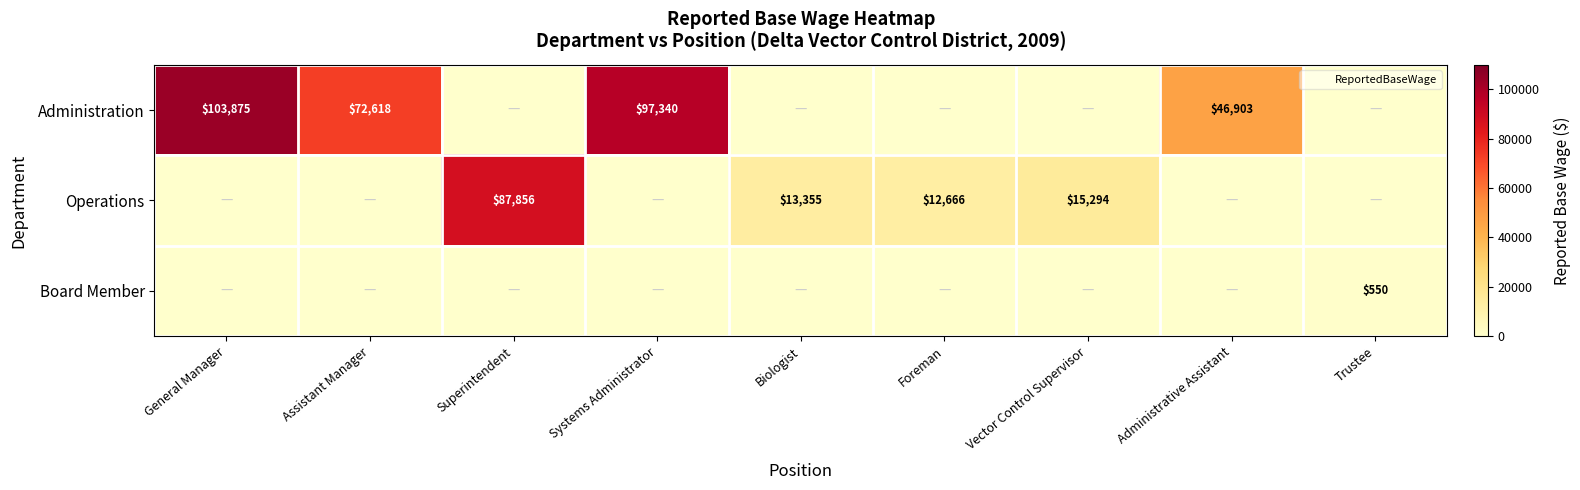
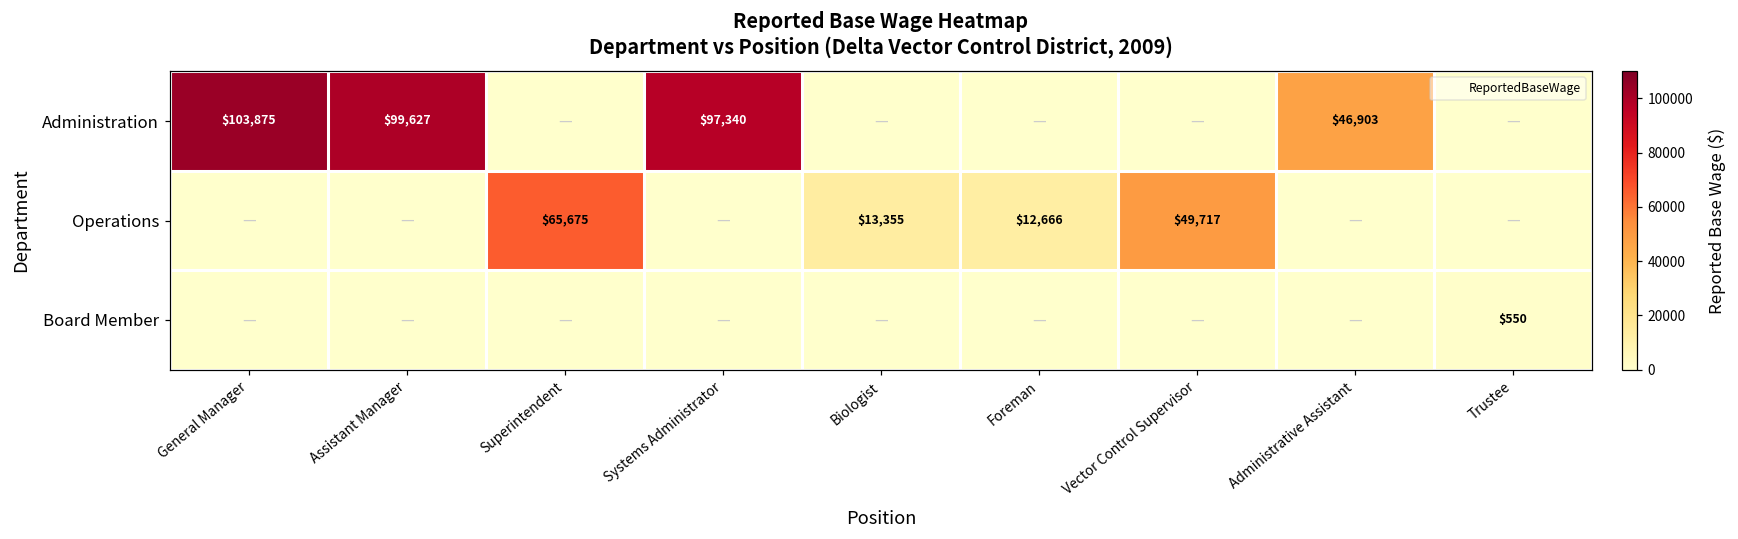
  {
    "Administration": {
      "General Manager": "$103,875",
-     "Assistant Manager": "$72,618",
+     "Assistant Manager": "$99,627",
      "Systems Administrator": "$97,340",
      "Administrative Assistant": "$46,903"
    },
    "Operations": {
-     "Superintendent": "$87,856",
+     "Superintendent": "$65,675",
      "Biologist": "$13,355",
      "Foreman": "$12,666",
-     "Vector Control Supervisor": "$15,294"
+     "Vector Control Supervisor": "$49,717"
    },
    "Board Member": {
      "Trustee": "$550"
    }
  }
